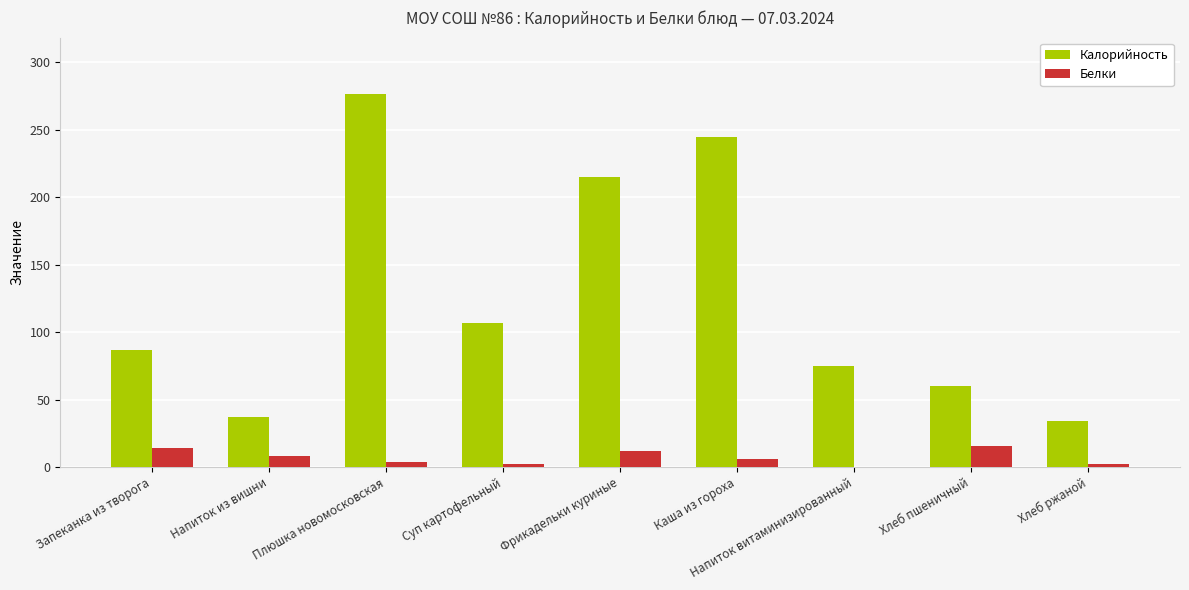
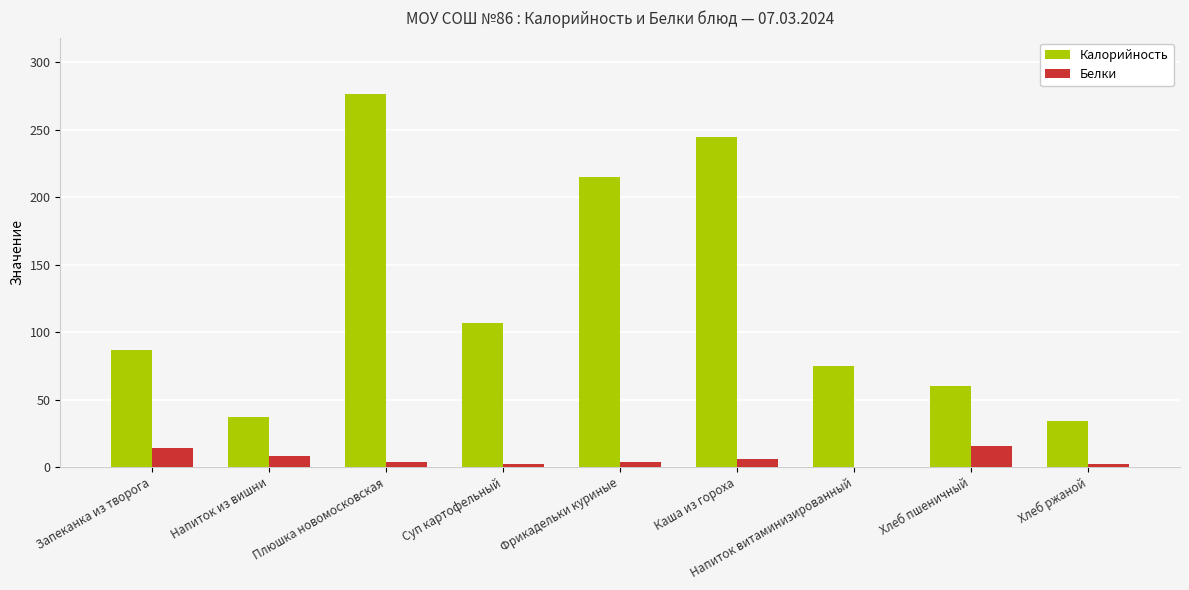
  {
    "Калорийность": {
      "Запеканка из творога": 87,
      "Напиток из вишни": 37,
      "Плюшка новомосковская": 277,
      "Суп картофельный": 106,
      "Фрикадельки куриные": 215,
      "Каша из гороха": 244,
      "Напиток витаминизированный": 75,
      "Хлеб пшеничный": 60,
      "Хлеб ржаной": 34
    },
    "Белки": {
      "Запеканка из творога": 14,
      "Напиток из вишни": 8,
      "Плюшка новомосковская": 4,
      "Суп картофельный": 3,
-     "Фрикадельки куриные": 12,
+     "Фрикадельки куриные": 4,
      "Каша из гороха": 6,
      "Напиток витаминизированный": 0,
      "Хлеб пшеничный": 16,
      "Хлеб ржаной": 2
    }
  }
